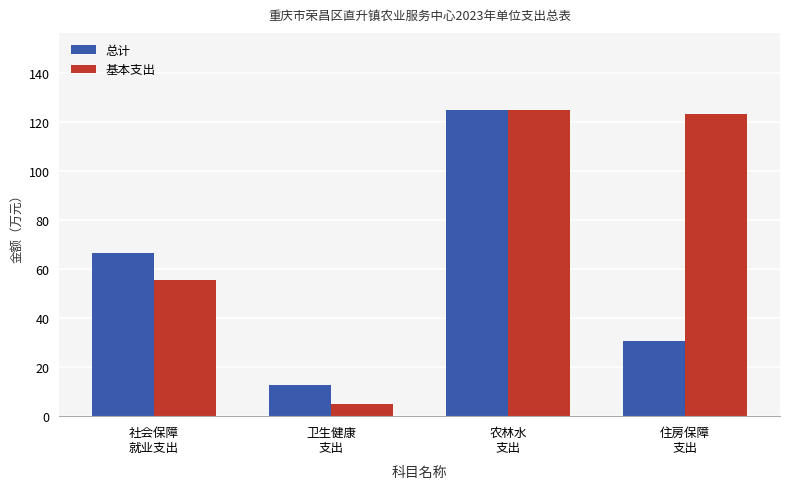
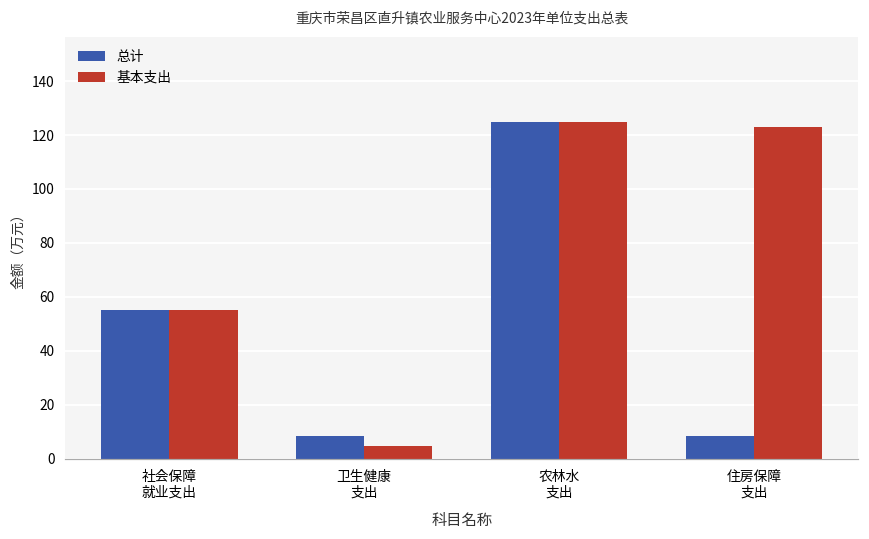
  {
    "总计": {
-     "社会保障 就业支出": 66,
-     "卫生健康 支出": 13,
+     "社会保障 就业支出": 55,
+     "卫生健康 支出": 8,
      "农林水 支出": 125,
-     "住房保障 支出": 31
+     "住房保障 支出": 9
    },
    "基本支出": {
      "社会保障 就业支出": 55,
      "卫生健康 支出": 5,
      "农林水 支出": 125,
      "住房保障 支出": 123
    }
  }
